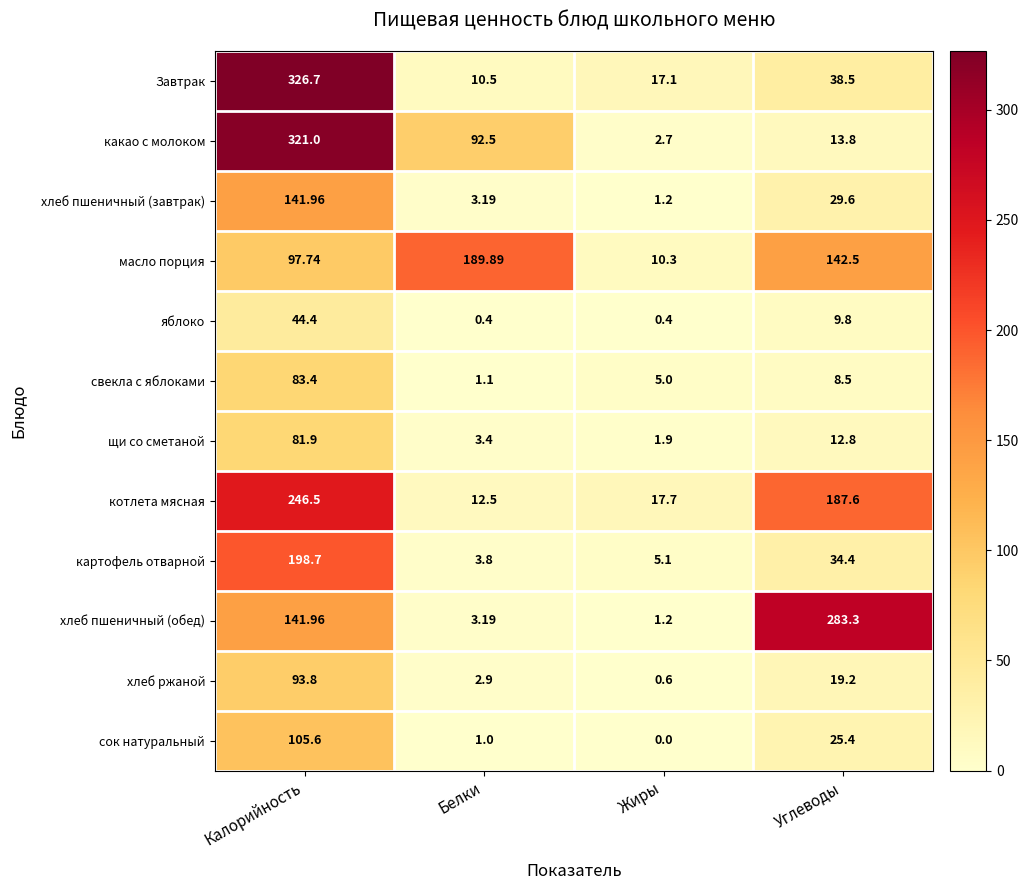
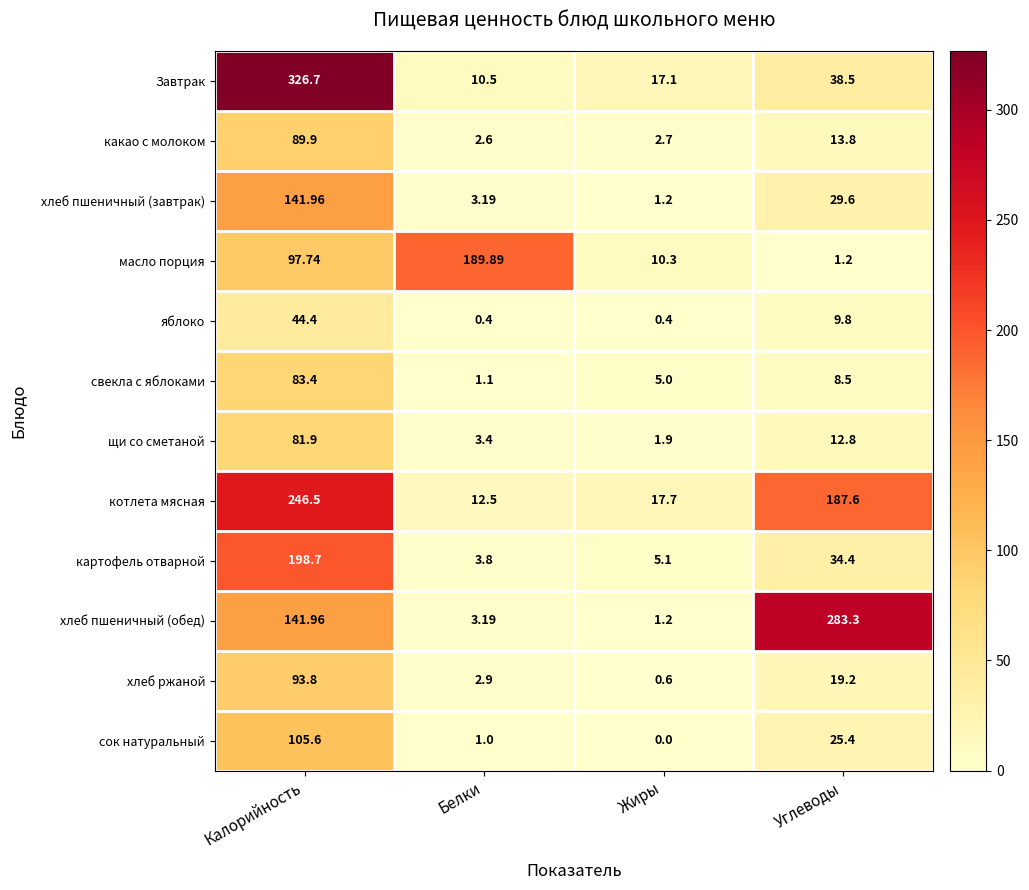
  {
    "Завтрак": {
      "Калорийность": 326.7,
      "Белки": 10.5,
      "Жиры": 17.1,
      "Углеводы": 38.5
    },
    "какао с молоком": {
-     "Калорийность": 321.0,
-     "Белки": 92.5,
+     "Калорийность": 89.9,
+     "Белки": 2.6,
      "Жиры": 2.7,
      "Углеводы": 13.8
    },
    "хлеб пшеничный (завтрак)": {
      "Калорийность": 141.96,
      "Белки": 3.19,
      "Жиры": 1.2,
      "Углеводы": 29.6
    },
    "масло порция": {
      "Калорийность": 97.74,
      "Белки": 189.89,
      "Жиры": 10.3,
-     "Углеводы": 142.5
+     "Углеводы": 1.2
    },
    "яблоко": {
      "Калорийность": 44.4,
      "Белки": 0.4,
      "Жиры": 0.4,
      "Углеводы": 9.8
    },
    "свекла с яблоками": {
      "Калорийность": 83.4,
      "Белки": 1.1,
      "Жиры": 5.0,
      "Углеводы": 8.5
    },
    "щи со сметаной": {
      "Калорийность": 81.9,
      "Белки": 3.4,
      "Жиры": 1.9,
      "Углеводы": 12.8
    },
    "котлета мясная": {
      "Калорийность": 246.5,
      "Белки": 12.5,
      "Жиры": 17.7,
      "Углеводы": 187.6
    },
    "картофель отварной": {
      "Калорийность": 198.7,
      "Белки": 3.8,
      "Жиры": 5.1,
      "Углеводы": 34.4
    },
    "хлеб пшеничный (обед)": {
      "Калорийность": 141.96,
      "Белки": 3.19,
      "Жиры": 1.2,
      "Углеводы": 283.3
    },
    "хлеб ржаной": {
      "Калорийность": 93.8,
      "Белки": 2.9,
      "Жиры": 0.6,
      "Углеводы": 19.2
    },
    "сок натуральный": {
      "Калорийность": 105.6,
      "Белки": 1.0,
      "Жиры": 0.0,
      "Углеводы": 25.4
    }
  }
